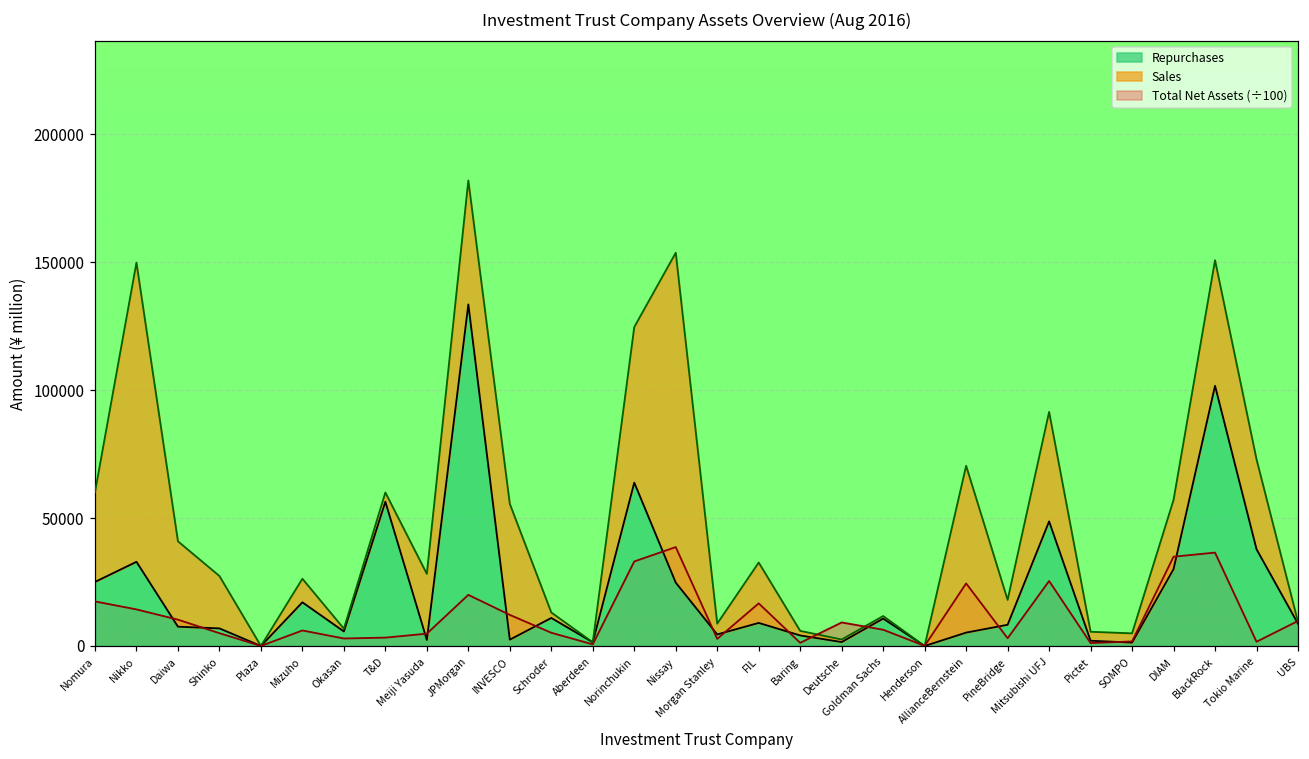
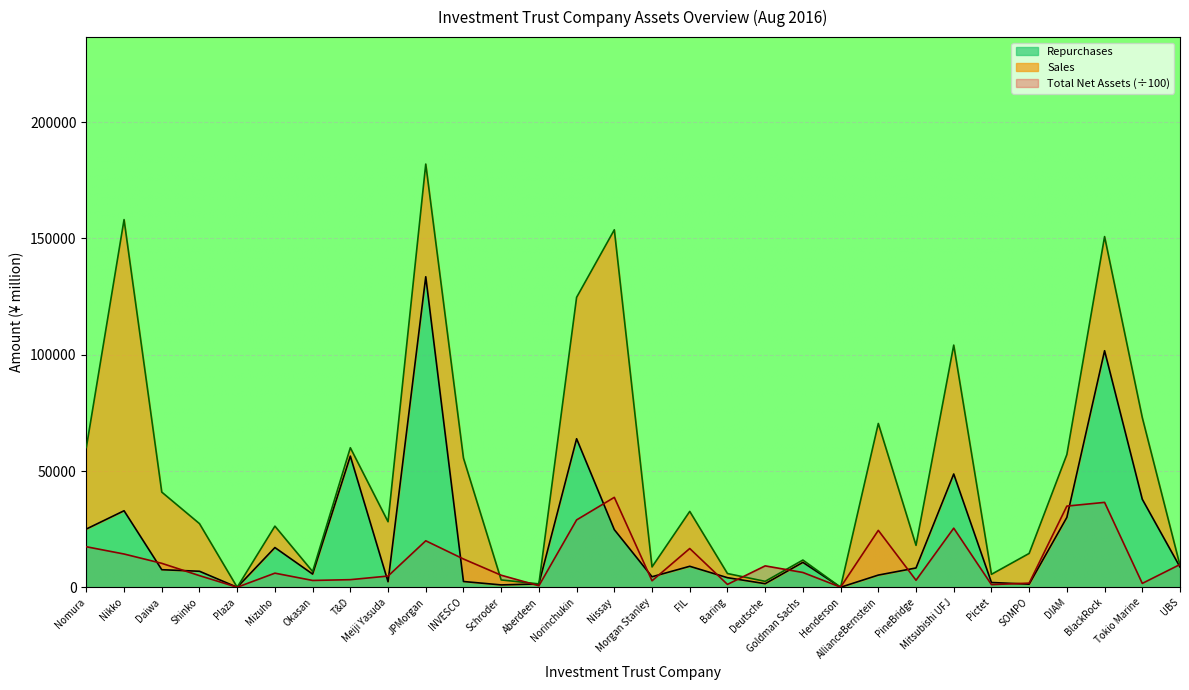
  {
    "Repurchases": {
      "Nomura": 25000,
      "Nikko": 33000,
      "Daiwa": 8000,
      "Shinko": 7000,
      "Mizuho": 17000,
      "Okasan": 6000,
      "T&D": 56000,
      "Meiji Yasuda": 2000,
      "JPMorgan": 134000,
      "INVESCO": 2000,
-     "Schroder": 11000,
+     "Schroder": 1000,
      "Norinchukin": 64000,
      "Nissay": 25000,
      "Morgan Stanley": 5000,
      "FIL": 9000,
      "Baring": 4000,
      "AllianceBernstein": 5000,
      "PineBridge": 8000,
      "Mitsubishi UFJ": 49000,
      "DIAM": 30000,
      "BlackRock": 102000,
      "Tokio Marine": 38000
    },
    "Sales": {
      "Nomura": 35000,
-     "Nikko": 117000,
+     "Nikko": 125000,
      "Daiwa": 33000,
      "Shinko": 20000,
      "Mizuho": 9000,
      "Okasan": 1000,
      "T&D": 4000,
      "Meiji Yasuda": 26000,
      "JPMorgan": 48000,
      "INVESCO": 53000,
      "Schroder": 2000,
      "Norinchukin": 61000,
      "Nissay": 129000,
      "Morgan Stanley": 4000,
      "FIL": 24000,
      "Baring": 2000,
      "AllianceBernstein": 65000,
      "PineBridge": 10000,
-     "Mitsubishi UFJ": 43000,
+     "Mitsubishi UFJ": 55000,
      "Pictet": 4000,
-     "SOMPO": 4000,
+     "SOMPO": 13000,
      "DIAM": 27000,
      "BlackRock": 49000,
      "Tokio Marine": 35000
    },
    "Total Net Assets (÷100)": {
      "Nomura": 17000,
      "Nikko": 14000,
      "Daiwa": 10000,
      "Shinko": 5000,
      "Mizuho": 6000,
      "Okasan": 3000,
      "T&D": 3000,
      "Meiji Yasuda": 5000,
      "JPMorgan": 20000,
      "INVESCO": 12000,
      "Schroder": 5000,
-     "Norinchukin": 33000,
+     "Norinchukin": 29000,
      "Nissay": 39000,
      "Morgan Stanley": 3000,
      "FIL": 17000,
      "Baring": 1000,
      "Deutsche": 9000,
      "Goldman Sachs": 6000,
      "AllianceBernstein": 24000,
      "PineBridge": 3000,
      "Mitsubishi UFJ": 25000,
      "DIAM": 35000,
      "BlackRock": 37000,
      "Tokio Marine": 2000
    }
  }
